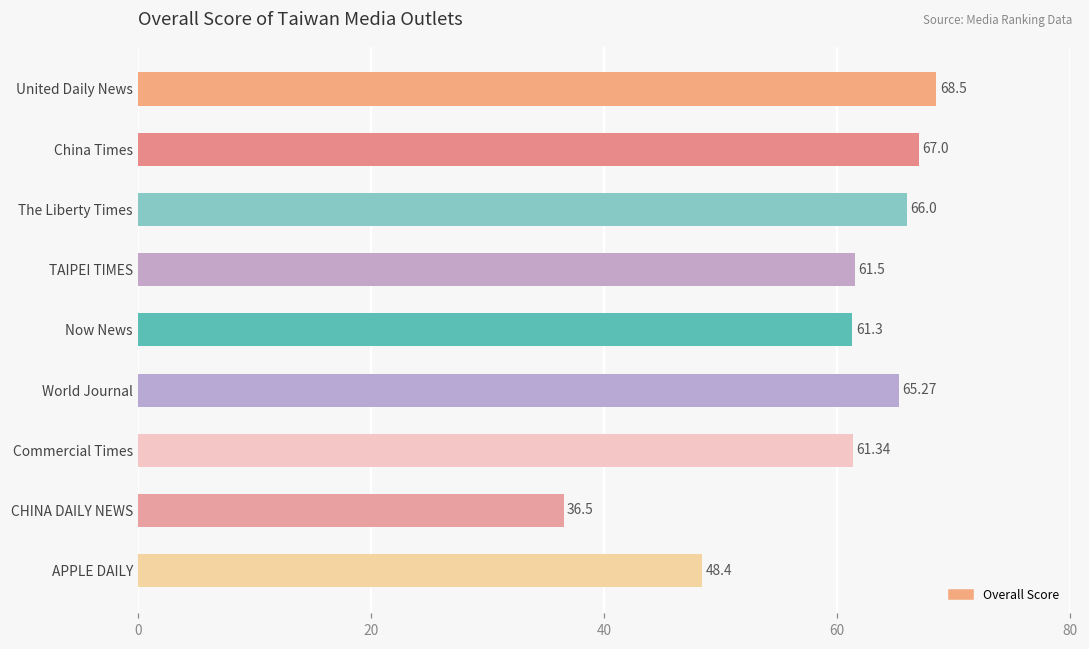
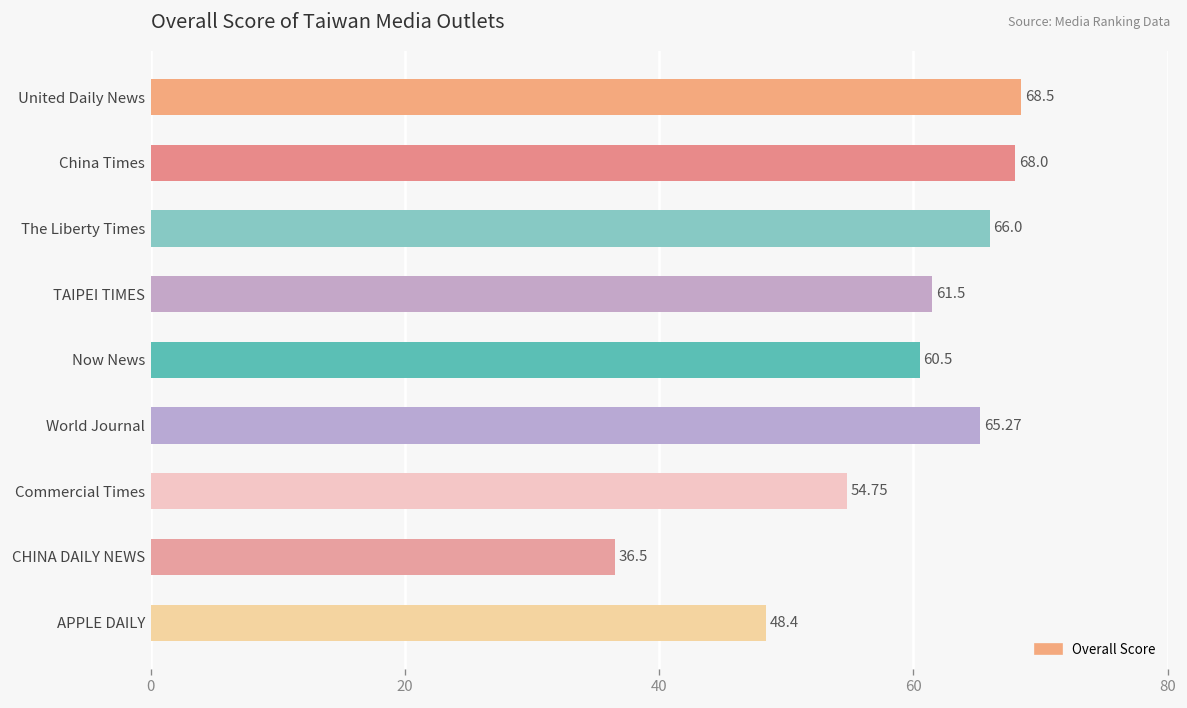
  {
    "United Daily News": 68.5,
-   "China Times": 67.0,
+   "China Times": 68.0,
    "The Liberty Times": 66.0,
    "TAIPEI TIMES": 61.5,
-   "Now News": 61.3,
+   "Now News": 60.5,
    "World Journal": 65.27,
-   "Commercial Times": 61.34,
+   "Commercial Times": 54.75,
    "CHINA DAILY NEWS": 36.5,
    "APPLE DAILY": 48.4
  }
